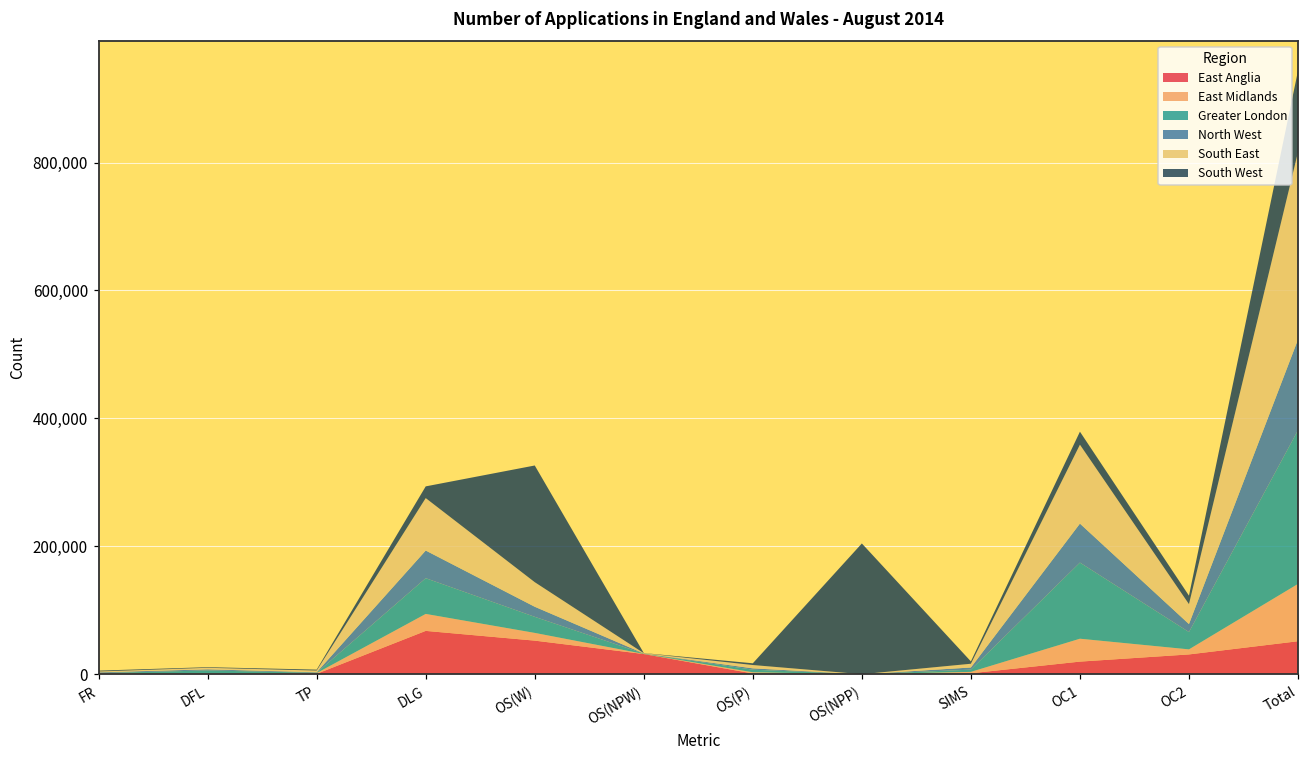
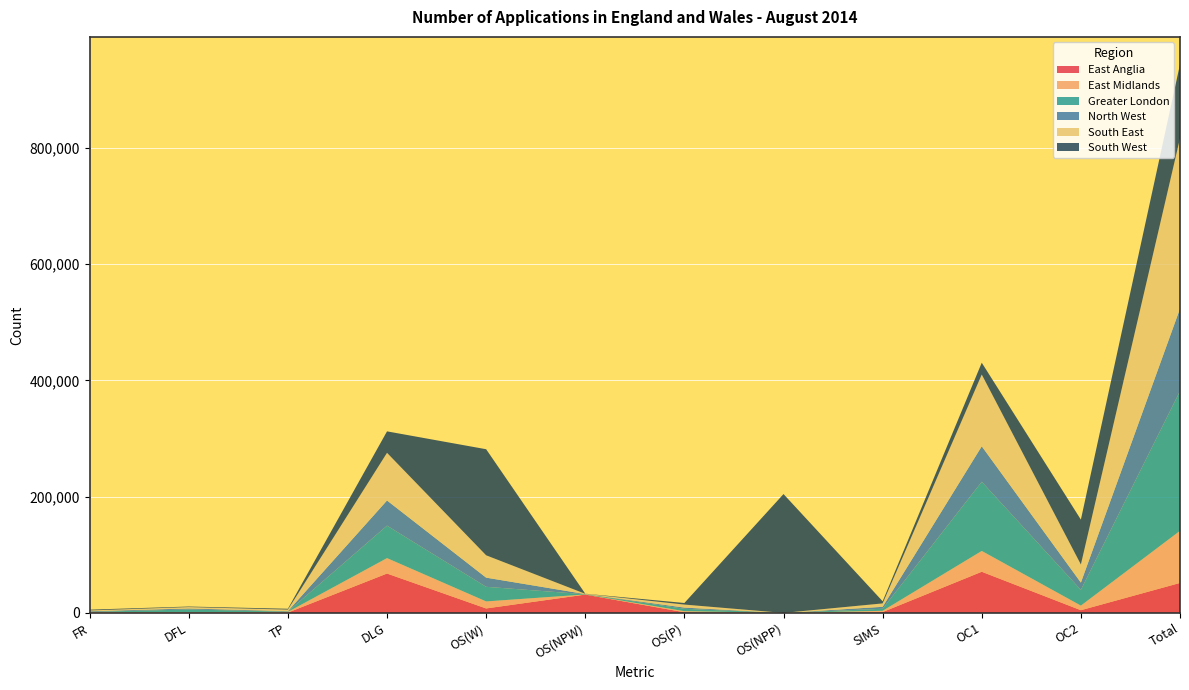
  {
    "East Anglia": {
      "DLG": "70,000",
-     "OS(W)": "50,000",
-     "OC1": "20,000",
-     "OC2": "30,000",
+     "OS(W)": "10,000",
+     "OC1": "70,000",
+     "OC2": "0",
      "Total": "50,000"
    },
    "South West": {
-     "DLG": "20,000",
+     "DLG": "40,000",
      "OS(W)": "180,000",
      "OS(NPP)": "200,000",
      "OC1": "20,000",
-     "OC2": "10,000",
+     "OC2": "80,000",
      "Total": "130,000"
    }
  }
